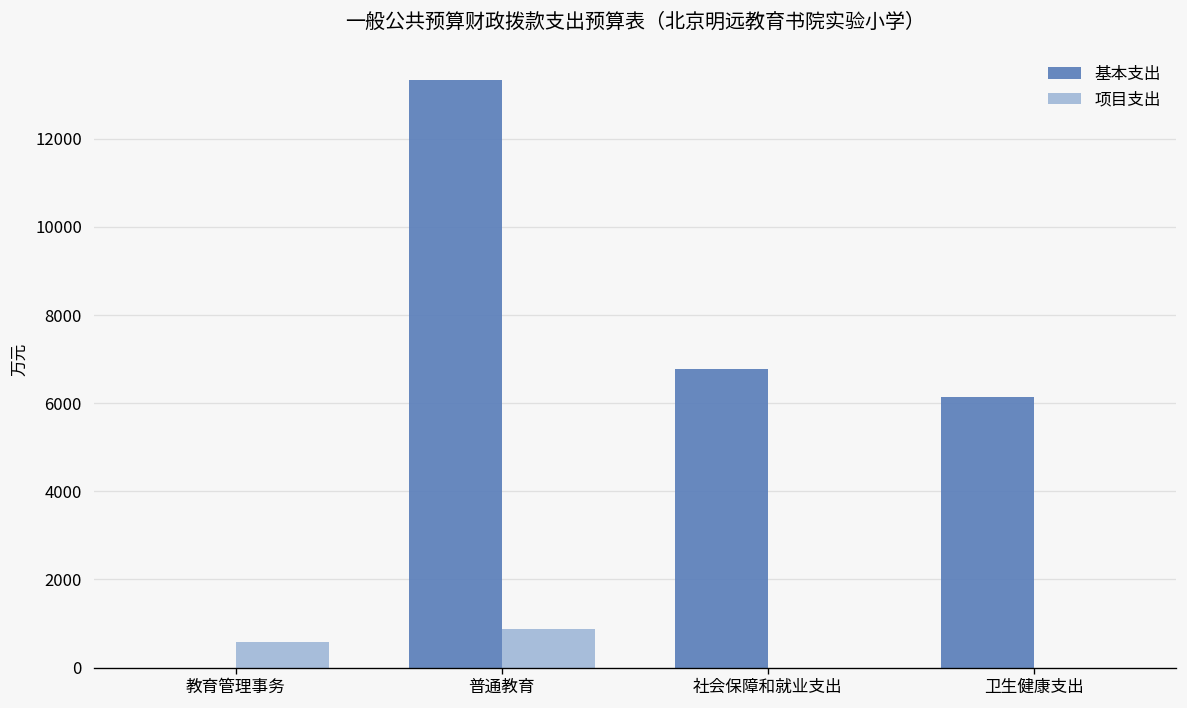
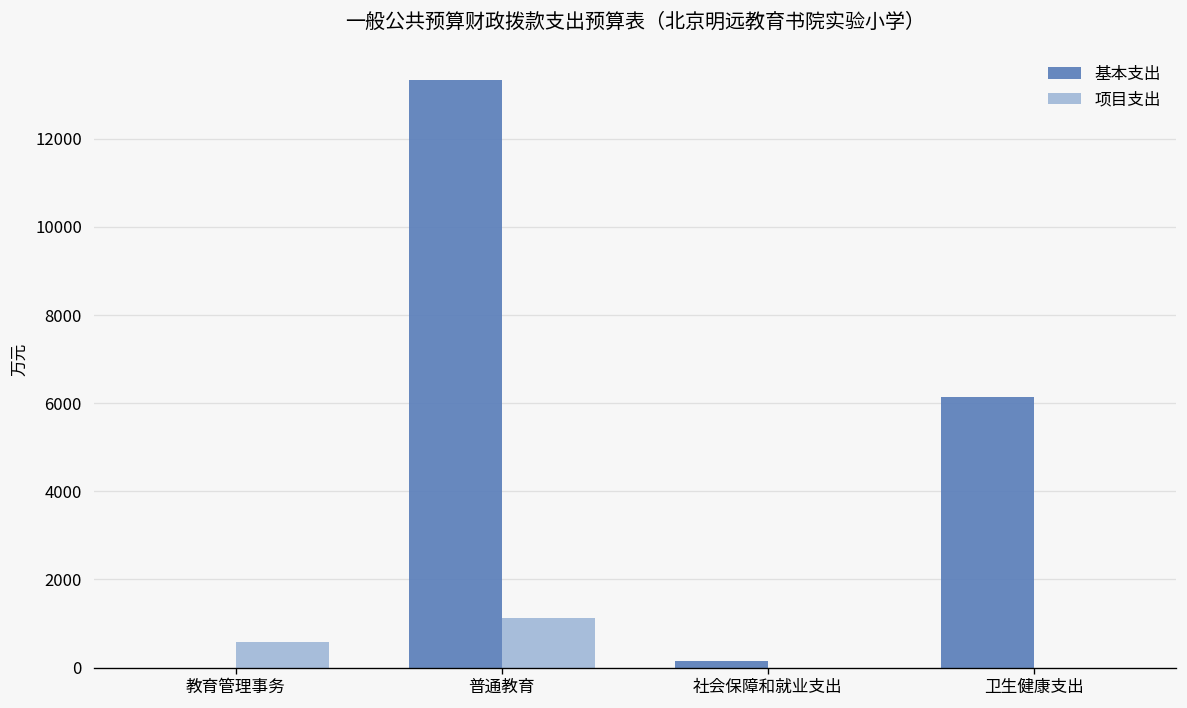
  {
    "基本支出": {
      "教育管理事务": 0,
      "普通教育": 13300,
-     "社会保障和就业支出": 6800,
+     "社会保障和就业支出": 200,
      "卫生健康支出": 6100
    },
    "项目支出": {
      "教育管理事务": 600,
-     "普通教育": 900,
+     "普通教育": 1100,
      "社会保障和就业支出": 0,
      "卫生健康支出": 0
    }
  }
